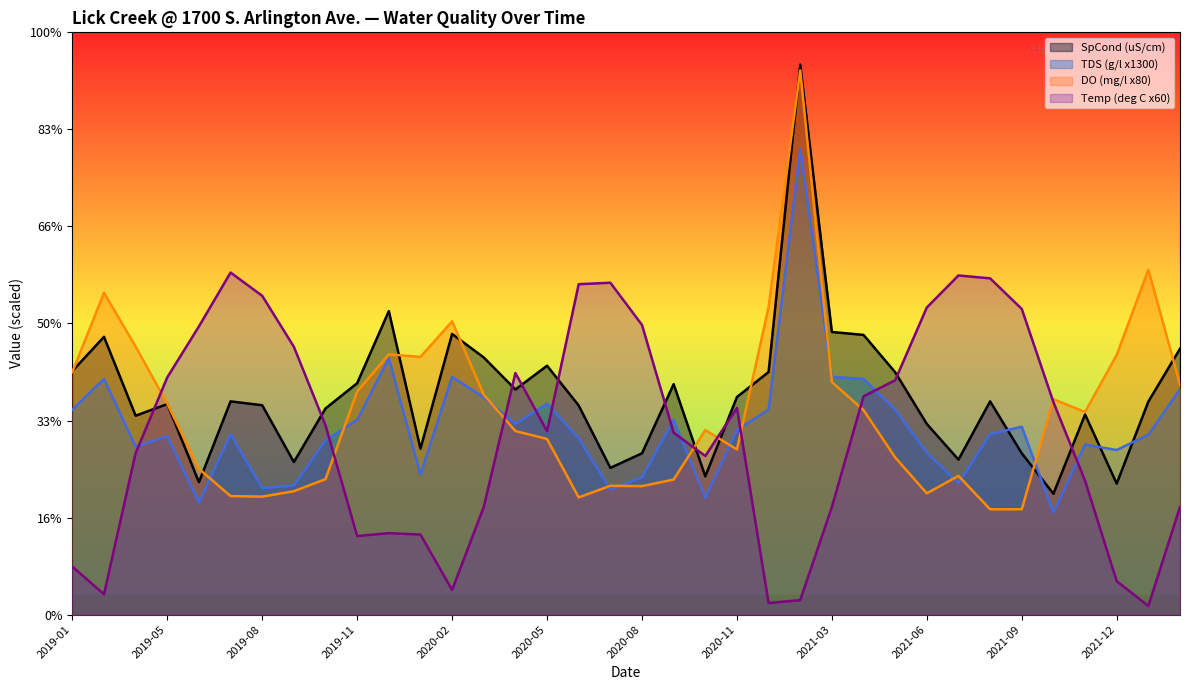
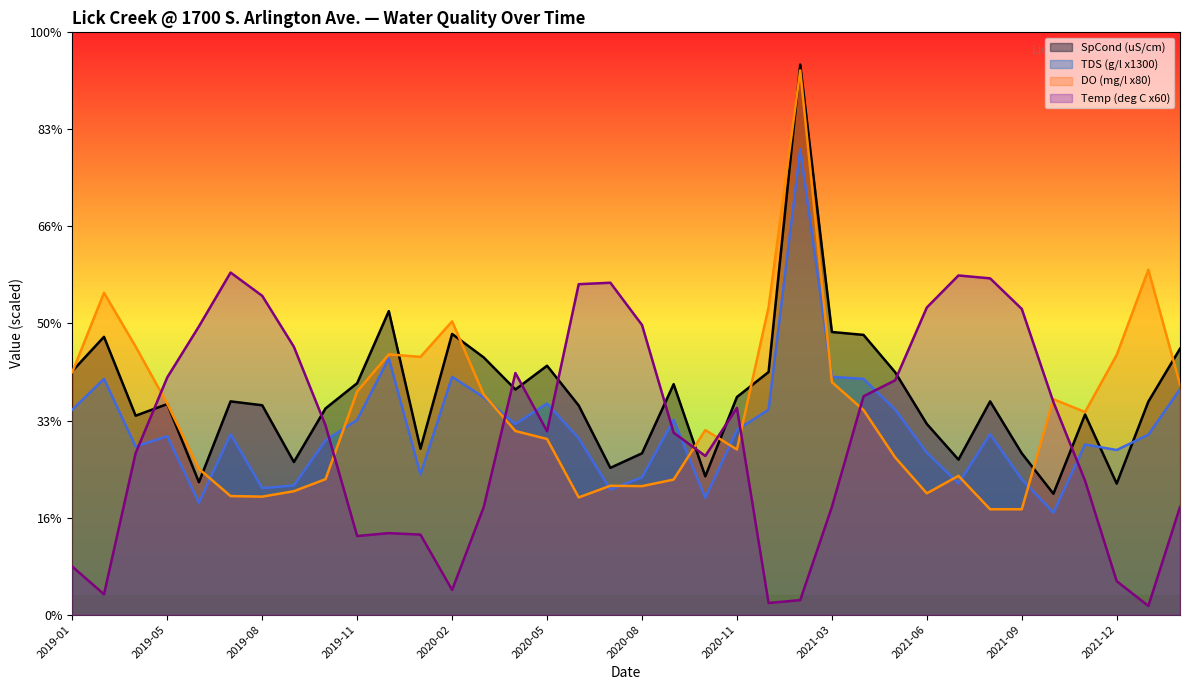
  {
    "TDS (g/l x1300)": {
      "2019-01": "35%",
      "2019-05": "31%",
      "2019-08": "22%",
      "2019-11": "33%",
      "2020-02": "41%",
      "2020-05": "36%",
      "2020-08": "24%",
      "2020-11": "32%",
      "2021-03": "41%",
      "2021-06": "28%",
-     "2021-09": "32%",
+     "2021-09": "23%",
      "2021-12": "28%"
    },
    "DO (mg/l x80)": {
      "2019-08": "20%",
      "2019-11": "38%",
      "2020-02": "50%",
      "2020-05": "30%",
      "2020-08": "22%",
      "2020-11": "28%",
      "2021-03": "40%",
      "2021-06": "21%",
      "2021-09": "18%",
      "2021-12": "45%"
    }
  }
